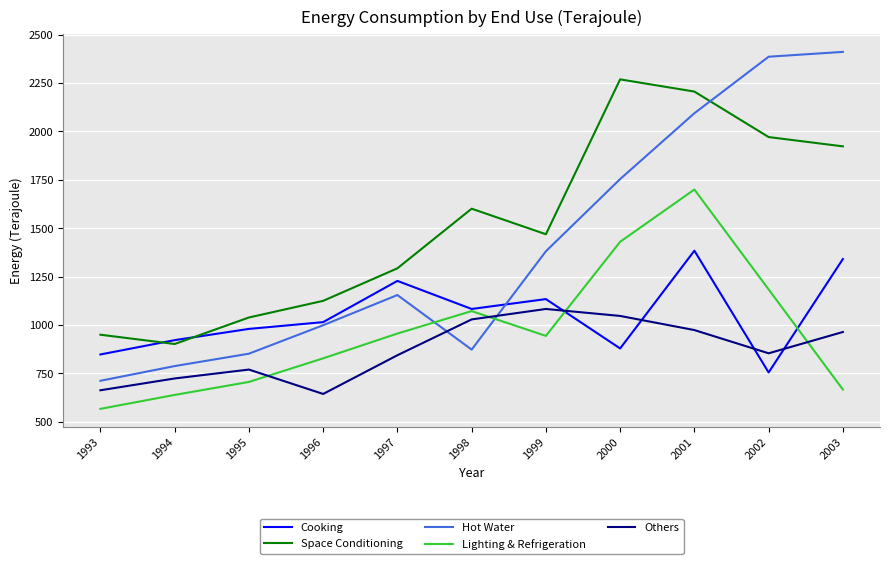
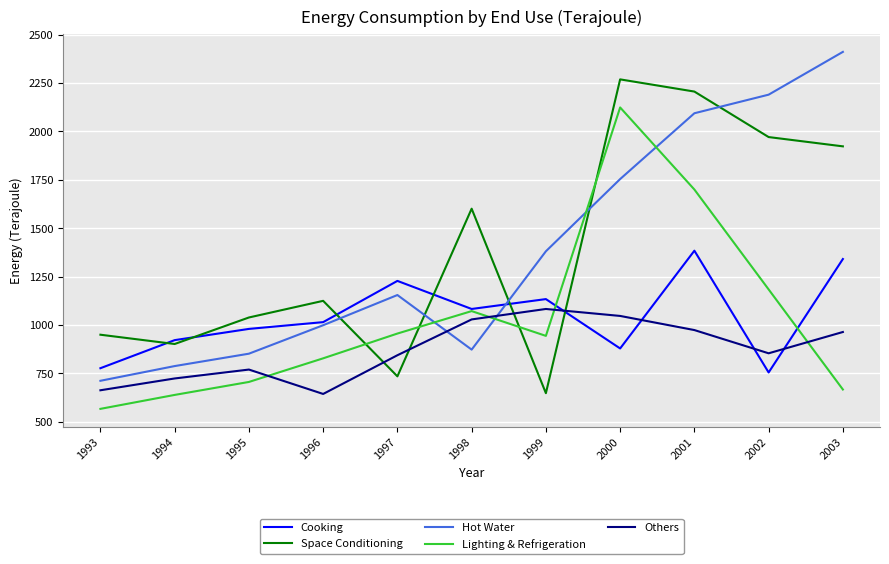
  {
    "Cooking": {
-     "1993": 850,
+     "1993": 780,
      "1994": 920,
      "1995": 980,
      "1996": 1020,
      "1997": 1230,
      "1999": 1130,
      "2000": 880,
      "2001": 1380,
      "2002": 760,
      "2003": 1340
    },
    "Space Conditioning": {
      "1993": 950,
      "1994": 900,
      "1995": 1040,
      "1996": 1130,
-     "1997": 1290,
+     "1997": 740,
      "1998": 1600,
-     "1999": 1470,
+     "1999": 650,
      "2000": 2270,
      "2001": 2210,
      "2002": 1970,
      "2003": 1920
    },
    "Hot Water": {
      "1993": 710,
      "1994": 790,
      "1995": 850,
      "1996": 1000,
      "1997": 1160,
      "1998": 870,
      "1999": 1380,
      "2000": 1750,
      "2001": 2090,
-     "2002": 2390,
+     "2002": 2190,
      "2003": 2410
    },
    "Lighting & Refrigeration": {
      "1993": 570,
      "1994": 640,
      "1995": 710,
      "1996": 830,
      "1997": 960,
      "1999": 940,
-     "2000": 1430,
+     "2000": 2120,
      "2001": 1700,
      "2002": 1180,
      "2003": 670
    },
    "Others": {
      "1993": 660,
      "1994": 720,
      "1995": 770,
      "1996": 640,
      "1997": 840,
      "1998": 1030,
      "1999": 1080,
      "2000": 1050,
      "2001": 970,
      "2002": 850,
      "2003": 960
    }
  }
